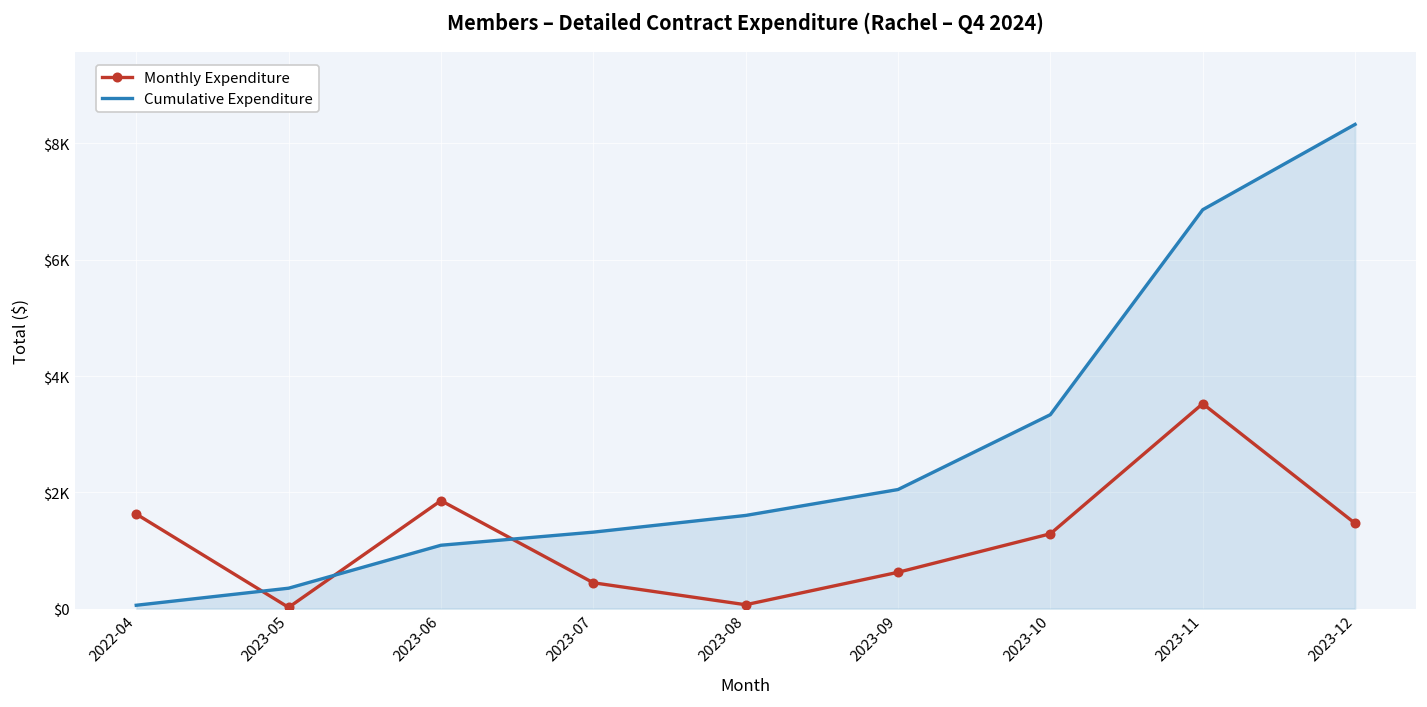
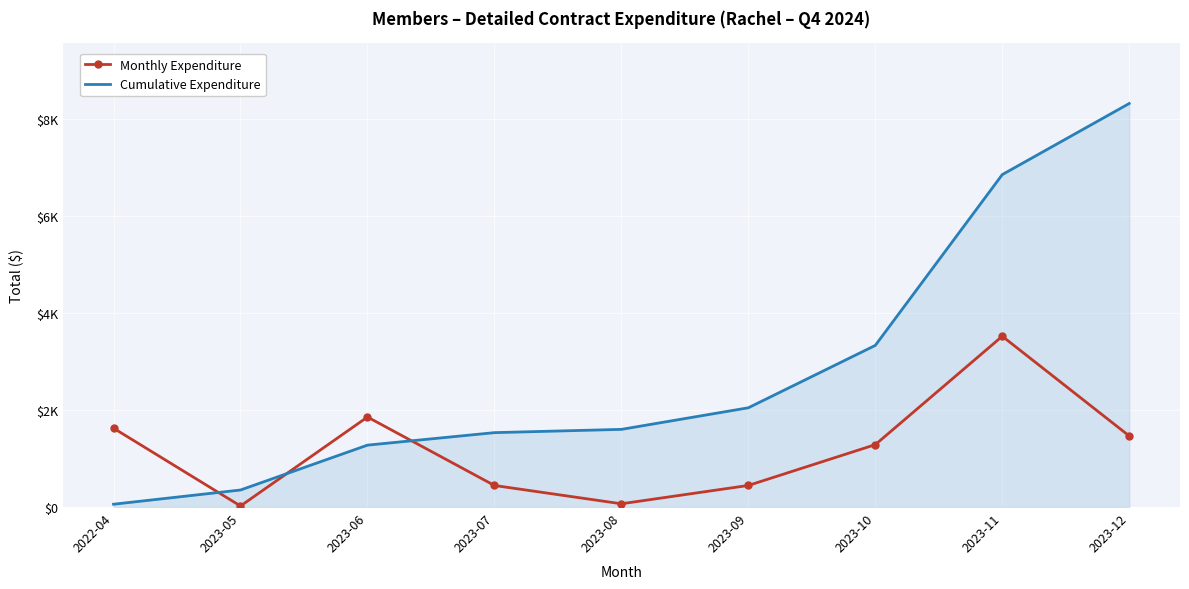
  {
    "Monthly Expenditure": {
      "2022-04": "$1600",
      "2023-05": "$0",
      "2023-06": "$1900",
      "2023-07": "$400",
      "2023-08": "$100",
-     "2023-09": "$600",
+     "2023-09": "$400",
      "2023-10": "$1300",
      "2023-11": "$3500",
      "2023-12": "$1500"
    },
    "Cumulative Expenditure": {
      "2022-04": "$100",
      "2023-05": "$400",
-     "2023-06": "$1100",
-     "2023-07": "$1300",
+     "2023-06": "$1300",
+     "2023-07": "$1500",
      "2023-08": "$1600",
      "2023-09": "$2000",
      "2023-10": "$3300",
      "2023-11": "$6900",
      "2023-12": "$8300"
    }
  }
